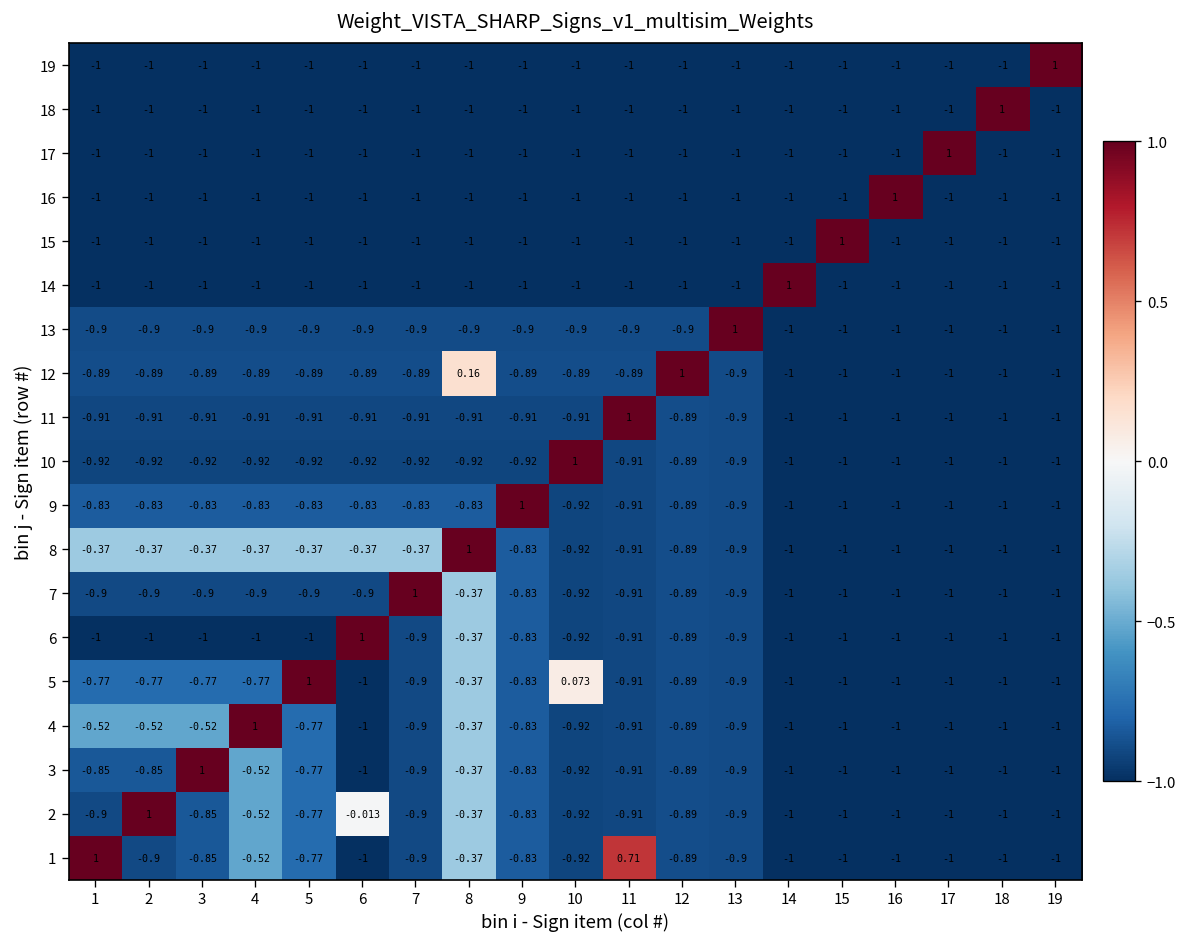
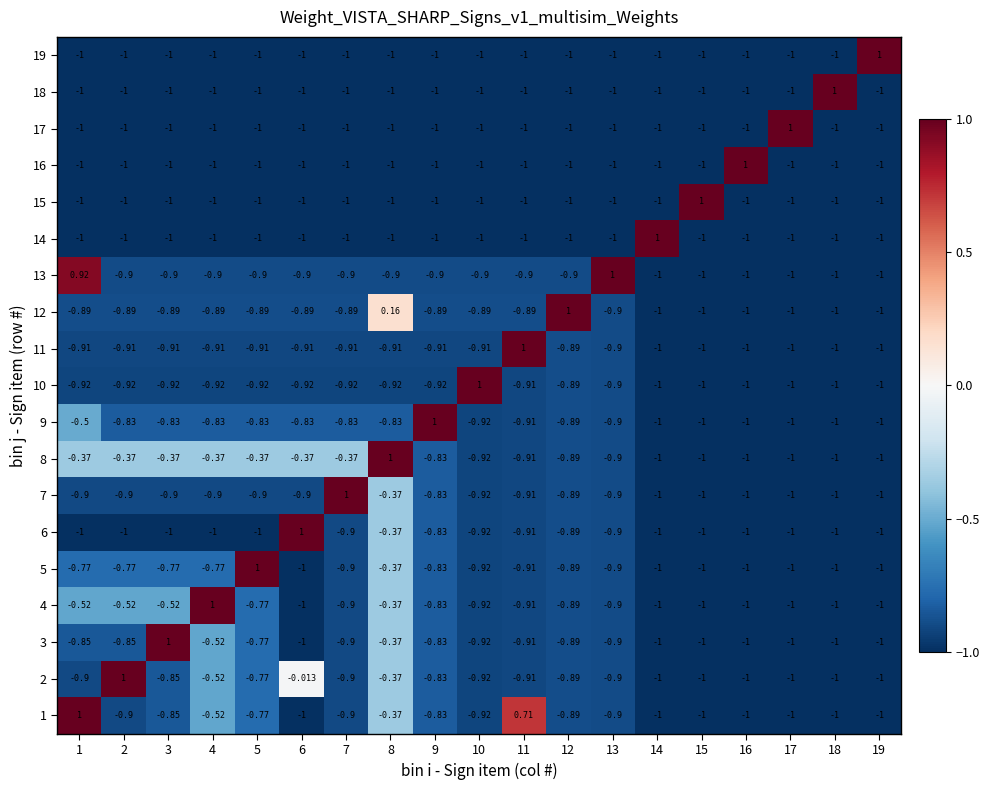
  {
    "13": {
-     "1": -0.9,
+     "1": 0.92,
      "2": -0.9,
      "3": -0.9,
      "4": -0.9,
      "5": -0.9,
      "6": -0.9,
      "7": -0.9,
      "8": -0.9,
      "9": -0.9,
      "10": -0.9,
      "11": -0.9,
      "12": -0.9,
      "13": 1,
      "14": -1,
      "15": -1,
      "16": -1,
      "17": -1,
      "18": -1,
      "19": -1
    },
    "9": {
-     "1": -0.83,
+     "1": -0.5,
      "2": -0.83,
      "3": -0.83,
      "4": -0.83,
      "5": -0.83,
      "6": -0.83,
      "7": -0.83,
      "8": -0.83,
      "9": 1,
      "10": -0.92,
      "11": -0.91,
      "12": -0.89,
      "13": -0.9,
      "14": -1,
      "15": -1,
      "16": -1,
      "17": -1,
      "18": -1,
      "19": -1
    },
    "5": {
      "1": -0.77,
      "2": -0.77,
      "3": -0.77,
      "4": -0.77,
      "5": 1,
      "6": -1,
      "7": -0.9,
      "8": -0.37,
      "9": -0.83,
-     "10": 0.073,
+     "10": -0.92,
      "11": -0.91,
      "12": -0.89,
      "13": -0.9,
      "14": -1,
      "15": -1,
      "16": -1,
      "17": -1,
      "18": -1,
      "19": -1
    }
  }
